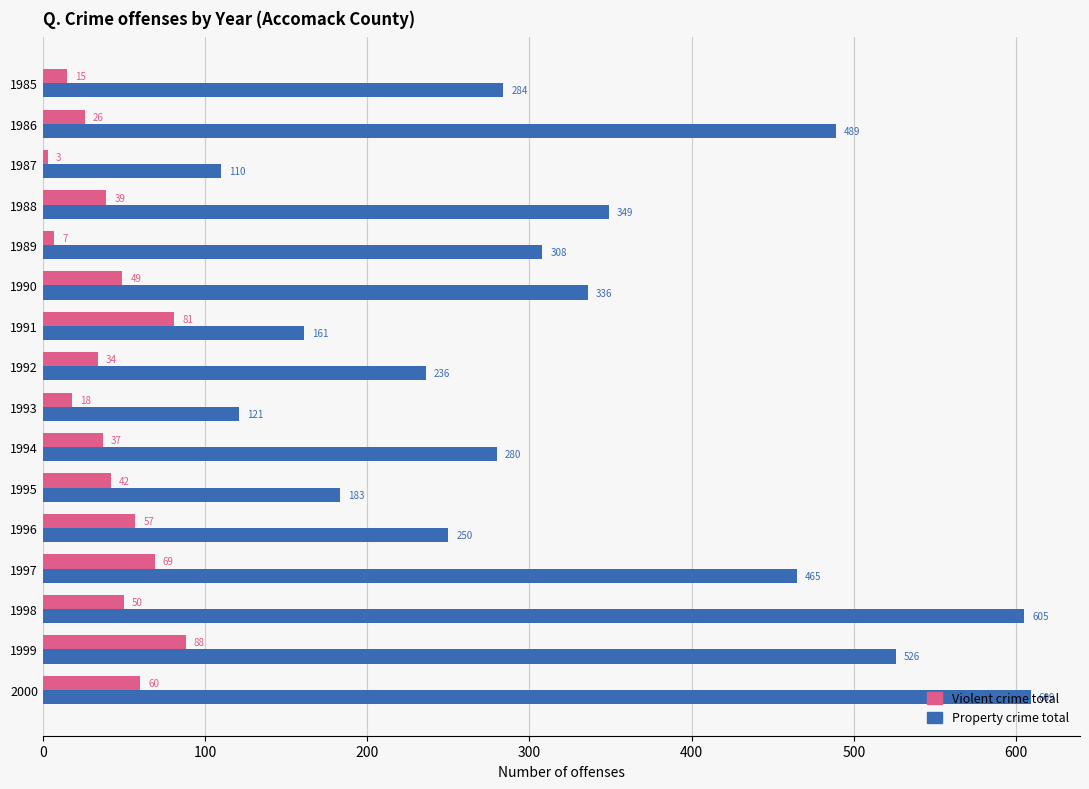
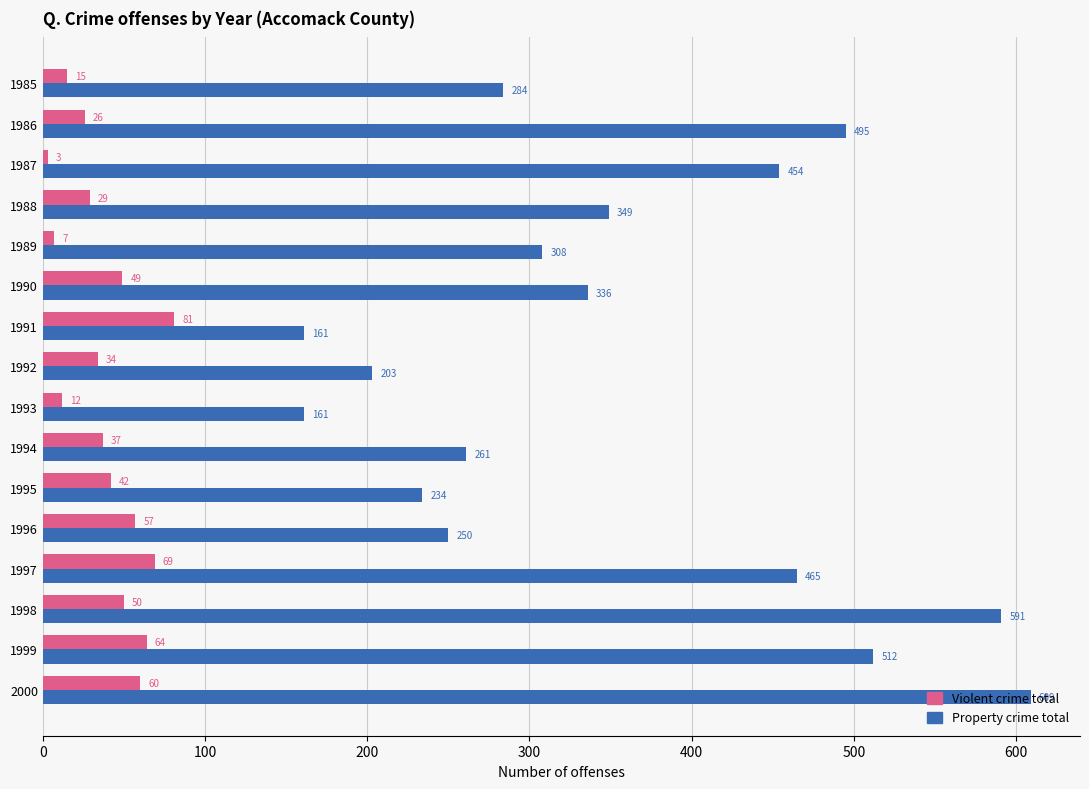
  {
    "Violent crime total": {
      "1985": 15,
      "1986": 26,
      "1987": 3,
-     "1988": 39,
+     "1988": 29,
      "1989": 7,
      "1990": 49,
      "1991": 81,
      "1992": 34,
-     "1993": 18,
+     "1993": 12,
      "1994": 37,
      "1995": 42,
      "1996": 57,
      "1997": 69,
      "1998": 50,
-     "1999": 88,
+     "1999": 64,
      "2000": 60
    },
    "Property crime total": {
      "1985": 284,
-     "1986": 489,
-     "1987": 110,
+     "1986": 495,
+     "1987": 454,
      "1988": 349,
      "1989": 308,
      "1990": 336,
      "1991": 161,
-     "1992": 236,
-     "1993": 121,
-     "1994": 280,
-     "1995": 183,
+     "1992": 203,
+     "1993": 161,
+     "1994": 261,
+     "1995": 234,
      "1996": 250,
      "1997": 465,
-     "1998": 605,
-     "1999": 526,
+     "1998": 591,
+     "1999": 512,
      "2000": 609
    }
  }
